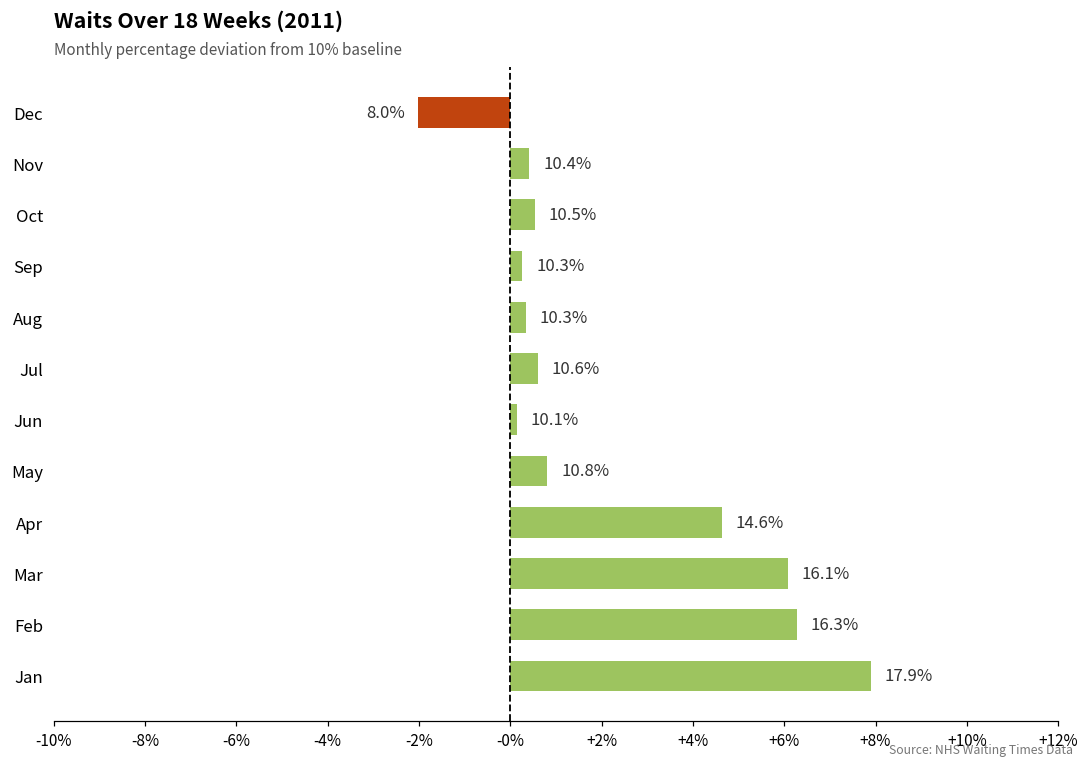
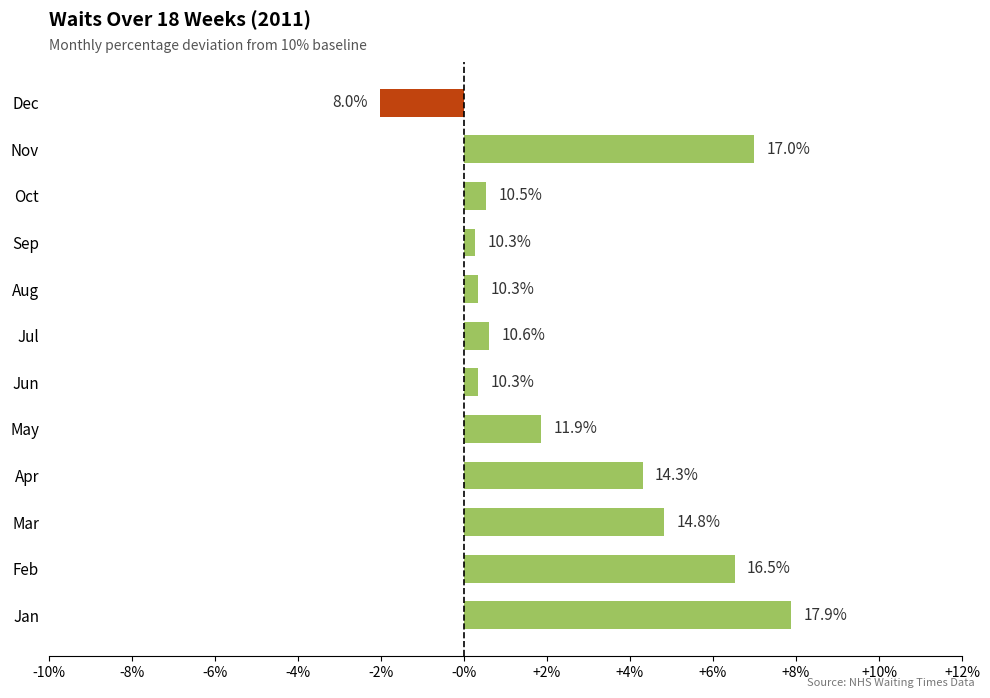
  {
-   "Nov": "10.4%",
-   "Jun": "10.1%",
-   "May": "10.8%",
-   "Apr": "14.6%",
-   "Mar": "16.1%",
-   "Feb": "16.3%"
+   "Nov": "17.0%",
+   "Jun": "10.3%",
+   "May": "11.9%",
+   "Apr": "14.3%",
+   "Mar": "14.8%",
+   "Feb": "16.5%"
  }
